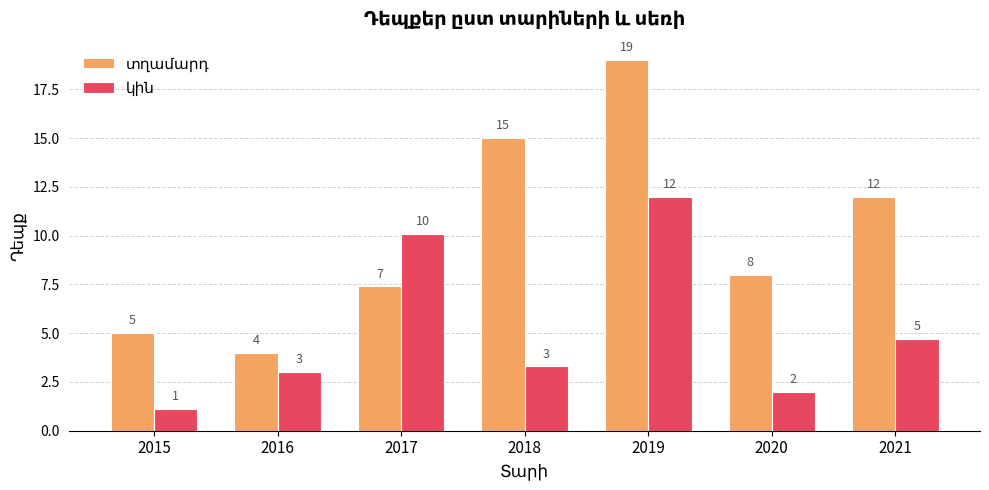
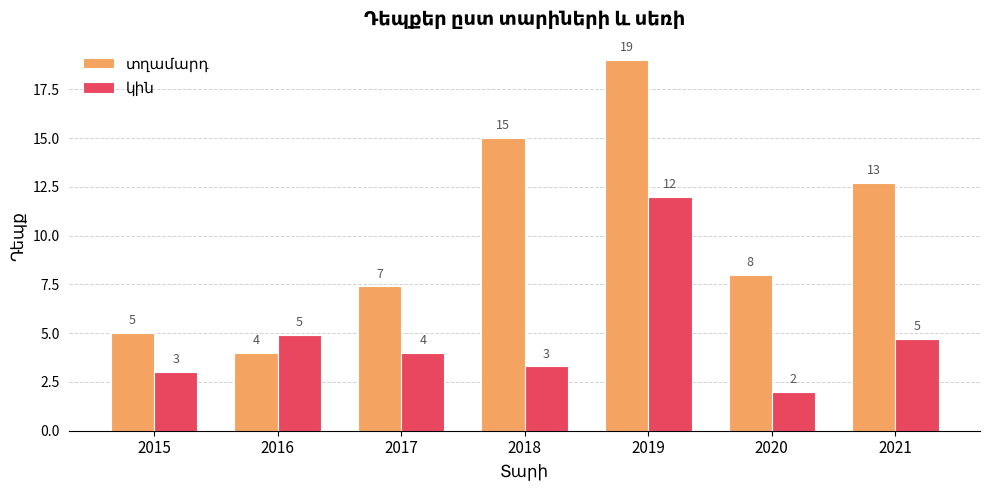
  {
    "տղամարդ": {
      "2015": 5,
      "2016": 4,
      "2017": 7,
      "2018": 15,
      "2019": 19,
      "2020": 8,
-     "2021": 12
+     "2021": 13
    },
    "կին": {
-     "2015": 1,
-     "2016": 3,
-     "2017": 10,
+     "2015": 3,
+     "2016": 5,
+     "2017": 4,
      "2018": 3,
      "2019": 12,
      "2020": 2,
      "2021": 5
    }
  }
